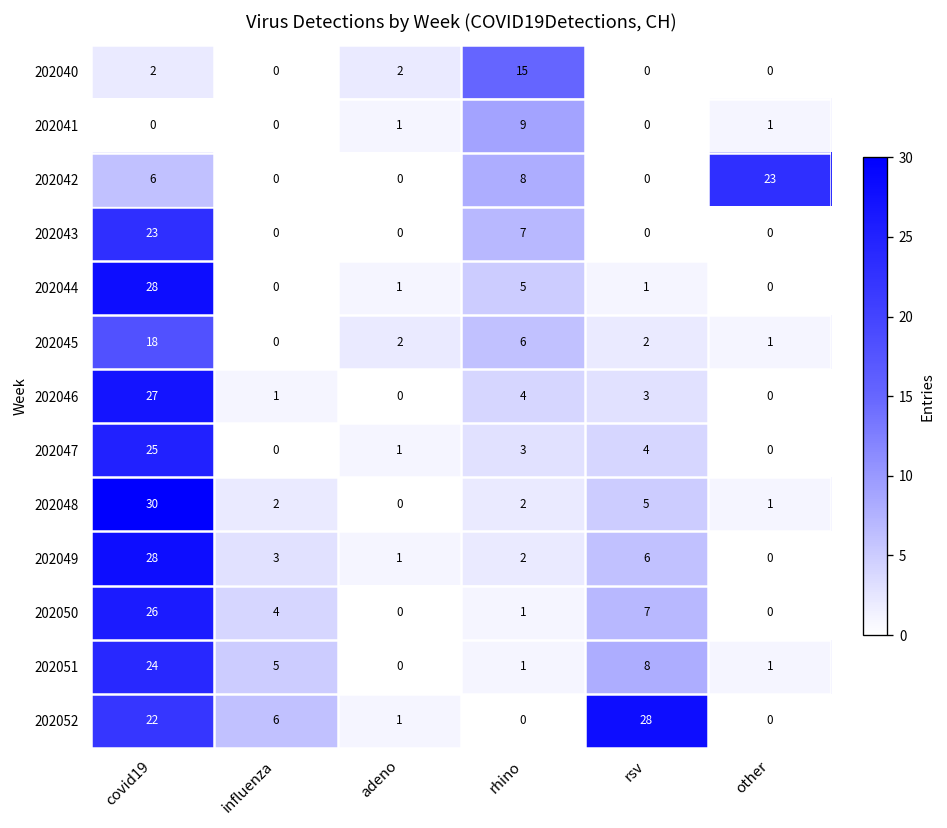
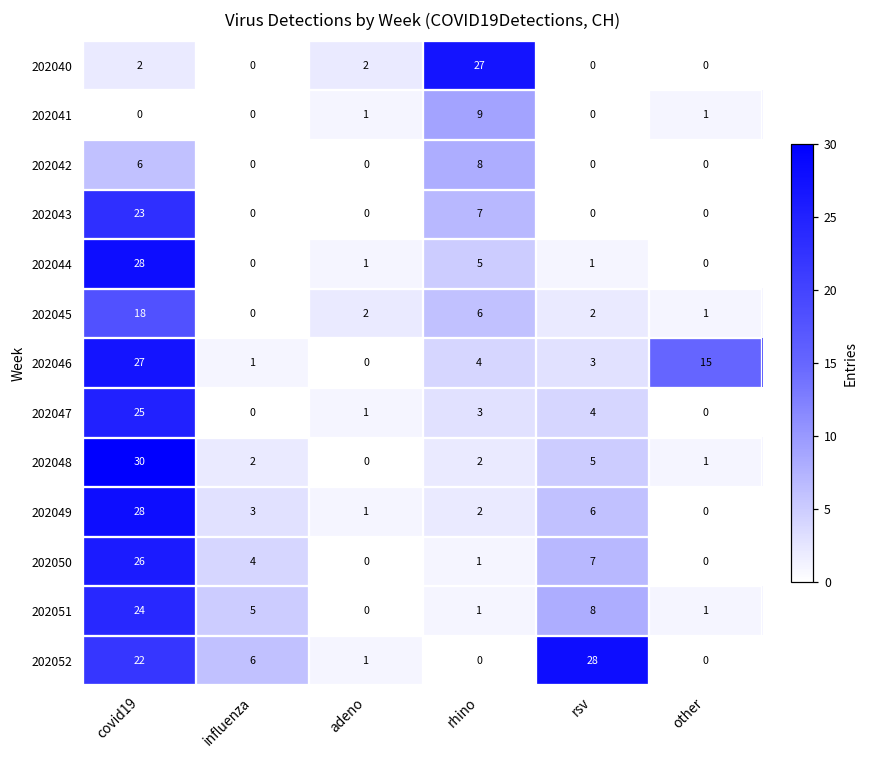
  {
    "202040": {
      "covid19": 2,
      "influenza": 0,
      "adeno": 2,
-     "rhino": 15,
+     "rhino": 27,
      "rsv": 0,
      "other": 0
    },
    "202041": {
      "covid19": 0,
      "influenza": 0,
      "adeno": 1,
      "rhino": 9,
      "rsv": 0,
      "other": 1
    },
    "202042": {
      "covid19": 6,
      "influenza": 0,
      "adeno": 0,
      "rhino": 8,
      "rsv": 0,
-     "other": 23
+     "other": 0
    },
    "202043": {
      "covid19": 23,
      "influenza": 0,
      "adeno": 0,
      "rhino": 7,
      "rsv": 0,
      "other": 0
    },
    "202044": {
      "covid19": 28,
      "influenza": 0,
      "adeno": 1,
      "rhino": 5,
      "rsv": 1,
      "other": 0
    },
    "202045": {
      "covid19": 18,
      "influenza": 0,
      "adeno": 2,
      "rhino": 6,
      "rsv": 2,
      "other": 1
    },
    "202046": {
      "covid19": 27,
      "influenza": 1,
      "adeno": 0,
      "rhino": 4,
      "rsv": 3,
-     "other": 0
+     "other": 15
    },
    "202047": {
      "covid19": 25,
      "influenza": 0,
      "adeno": 1,
      "rhino": 3,
      "rsv": 4,
      "other": 0
    },
    "202048": {
      "covid19": 30,
      "influenza": 2,
      "adeno": 0,
      "rhino": 2,
      "rsv": 5,
      "other": 1
    },
    "202049": {
      "covid19": 28,
      "influenza": 3,
      "adeno": 1,
      "rhino": 2,
      "rsv": 6,
      "other": 0
    },
    "202050": {
      "covid19": 26,
      "influenza": 4,
      "adeno": 0,
      "rhino": 1,
      "rsv": 7,
      "other": 0
    },
    "202051": {
      "covid19": 24,
      "influenza": 5,
      "adeno": 0,
      "rhino": 1,
      "rsv": 8,
      "other": 1
    },
    "202052": {
      "covid19": 22,
      "influenza": 6,
      "adeno": 1,
      "rhino": 0,
      "rsv": 28,
      "other": 0
    }
  }
